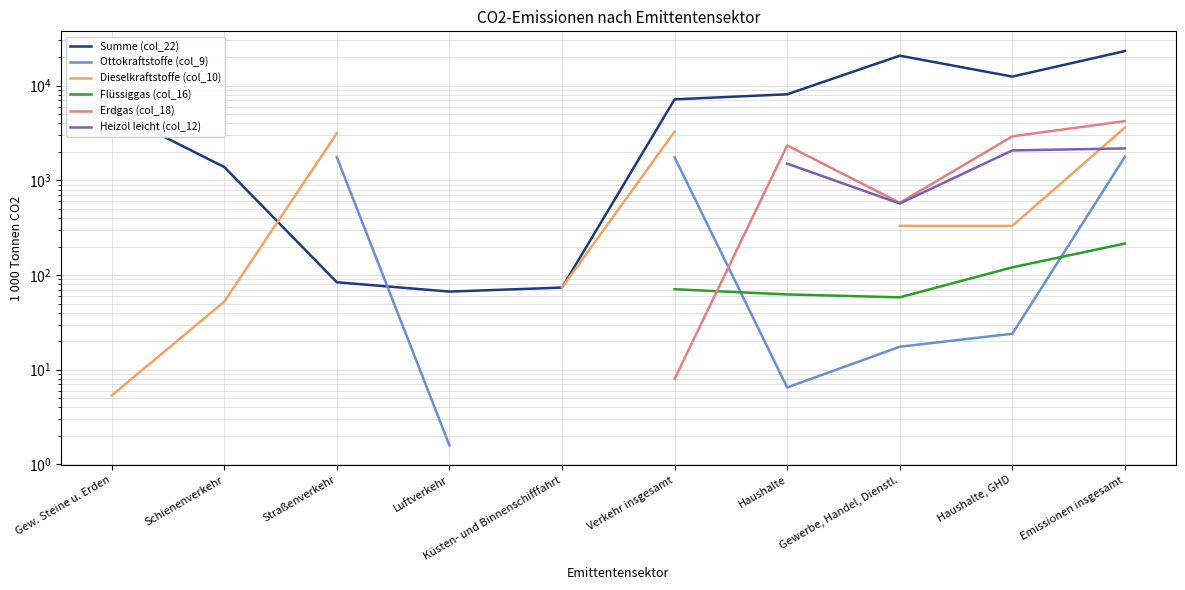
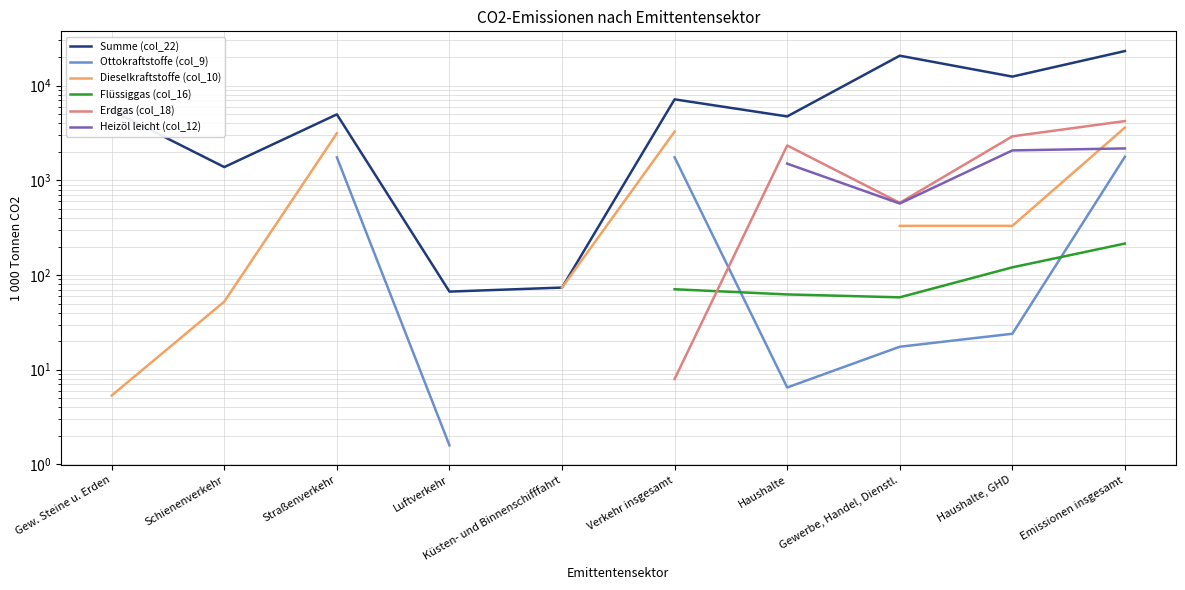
  {
    "Summe (col_22)": {
      "Schienenverkehr": 1400,
-     "Straßenverkehr": 80,
+     "Straßenverkehr": 5000,
      "Luftverkehr": 70,
      "Verkehr insgesamt": 7000,
-     "Haushalte": 8000,
+     "Haushalte": 5000,
      "Gewerbe, Handel, Dienstl.": 21000,
      "Haushalte, GHD": 12000,
      "Emissionen insgesamt": 23000
    },
    "Flüssiggas (col_16)": {
      "Gew. Steine u. Erden": 24,
      "Straßenverkehr": 70,
      "Verkehr insgesamt": 70,
      "Haushalte": 60,
      "Gewerbe, Handel, Dienstl.": 60,
      "Haushalte, GHD": 120,
      "Emissionen insgesamt": 210
    }
  }
